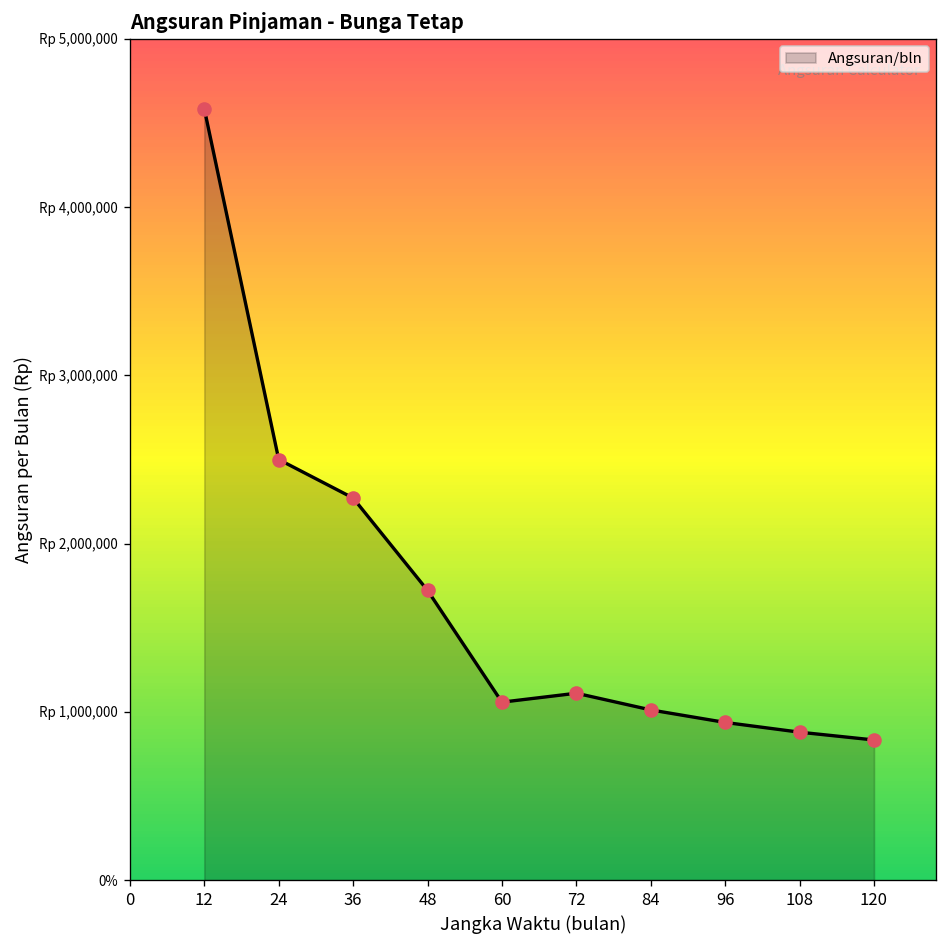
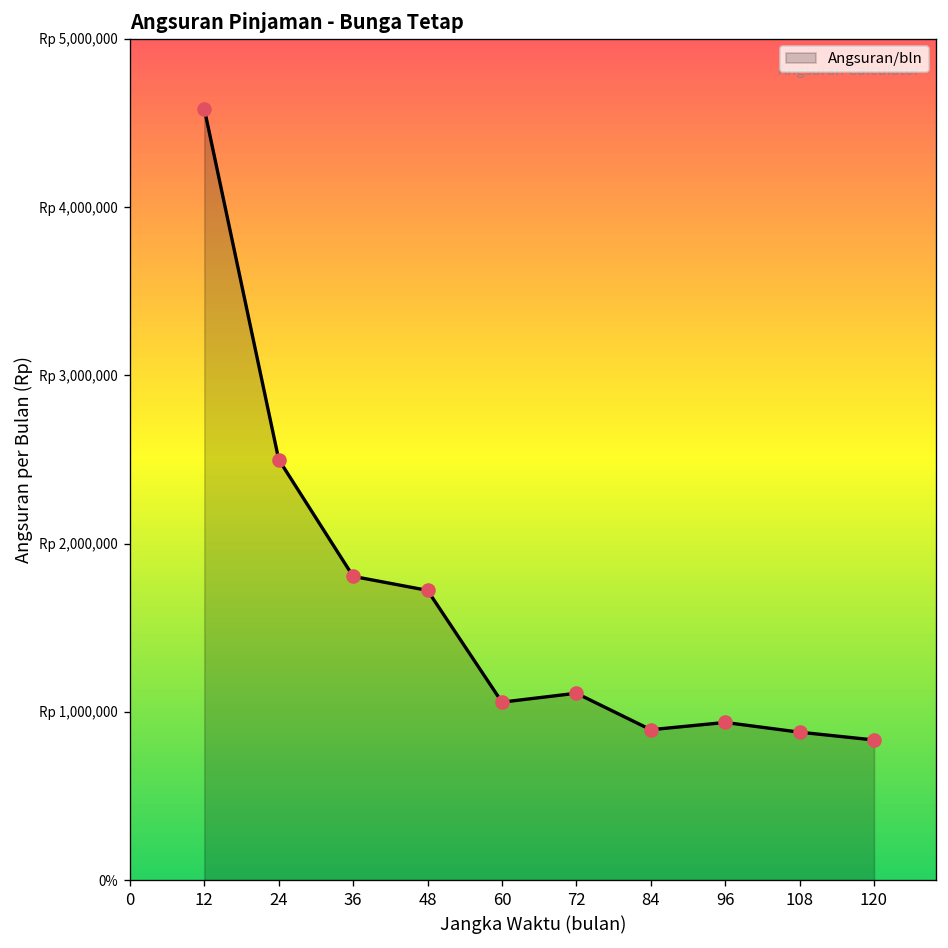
  {
    "12": "Rp 4,580,000",
    "24": "Rp 2,500,000",
-   "36": "Rp 2,270,000",
+   "36": "Rp 1,810,000",
    "48": "Rp 1,720,000",
    "60": "Rp 1,060,000",
    "72": "Rp 1,110,000",
-   "84": "Rp 1,010,000",
+   "84": "Rp 890,000",
    "96": "Rp 940,000",
    "108": "Rp 880,000",
    "120": "Rp 830,000"
  }
